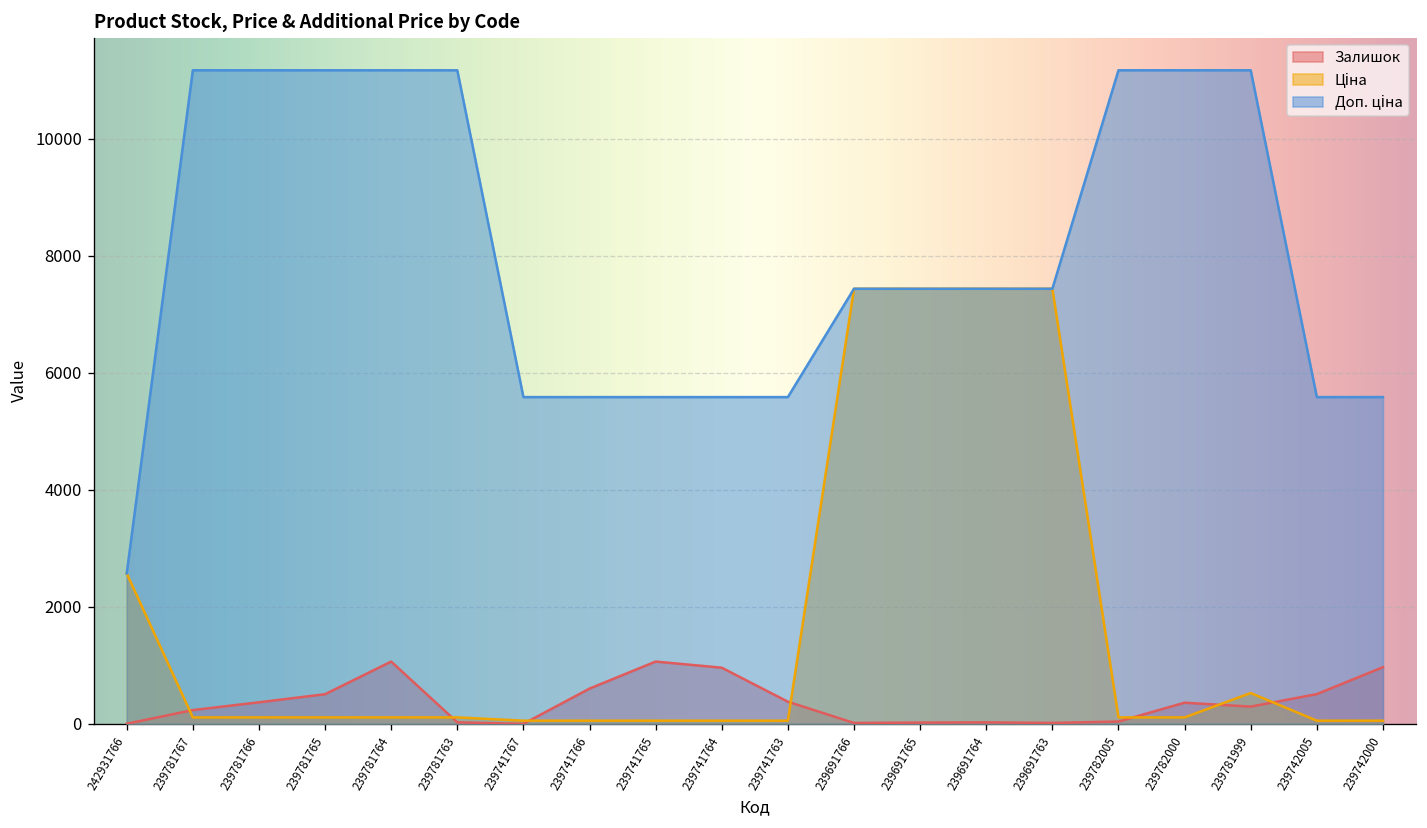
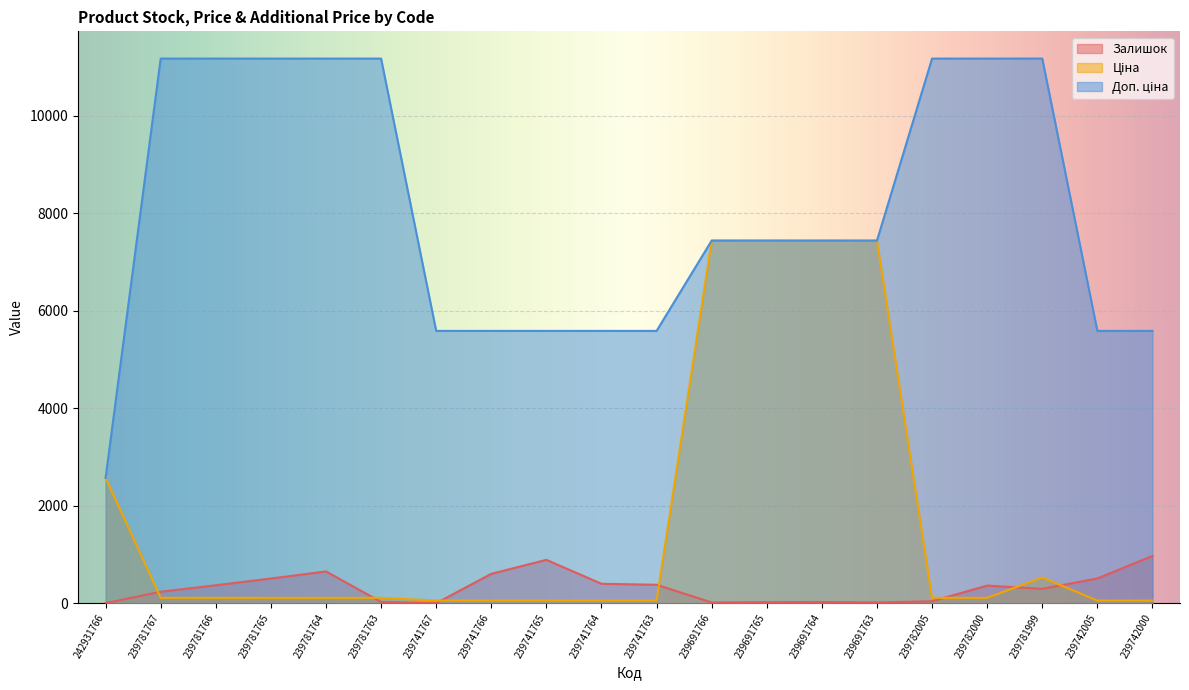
  {
    "Залишок": {
      "242931766": 0,
      "239781767": 200,
      "239781766": 400,
      "239781765": 500,
-     "239781764": 1100,
+     "239781764": 700,
      "239781763": 0,
      "239741767": 0,
      "239741766": 600,
-     "239741765": 1100,
-     "239741764": 1000,
+     "239741765": 900,
+     "239741764": 400,
      "239741763": 400,
      "239691766": 0,
      "239691765": 0,
      "239691764": 0,
      "239691763": 0,
      "239782005": 0,
      "239782000": 400,
      "239781999": 300,
      "239742005": 500,
      "239742000": 1000
    },
    "Ціна": {
      "239781767": 100,
      "239781766": 100,
      "239781765": 100,
      "239781764": 100,
      "239781763": 100,
      "239741767": 100,
      "239741766": 100,
      "239741765": 100,
      "239741764": 100,
      "239741763": 100,
      "239782005": 100,
      "239782000": 100,
      "239781999": 500,
      "239742005": 100,
      "239742000": 100
    },
    "Доп. ціна": {
      "239781767": 11200,
      "239781766": 11200,
      "239781765": 11200,
      "239781764": 11200,
      "239781763": 11200,
      "239741767": 5600,
      "239741766": 5600,
      "239741765": 5600,
      "239741764": 5600,
      "239741763": 5600,
      "239782005": 11200,
      "239782000": 11200,
      "239781999": 11200,
      "239742005": 5600,
      "239742000": 5600
    }
  }
